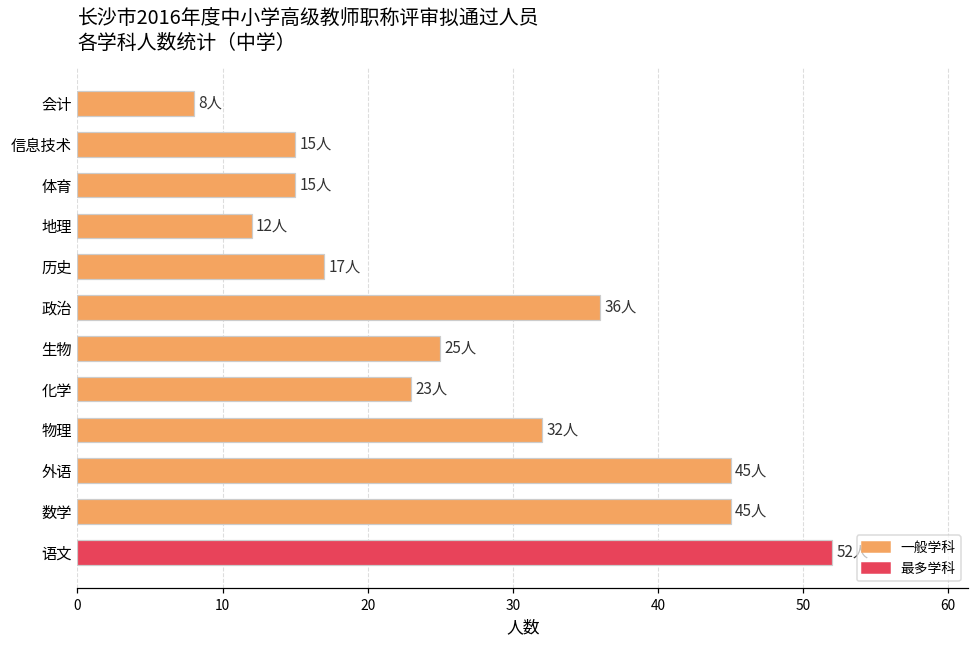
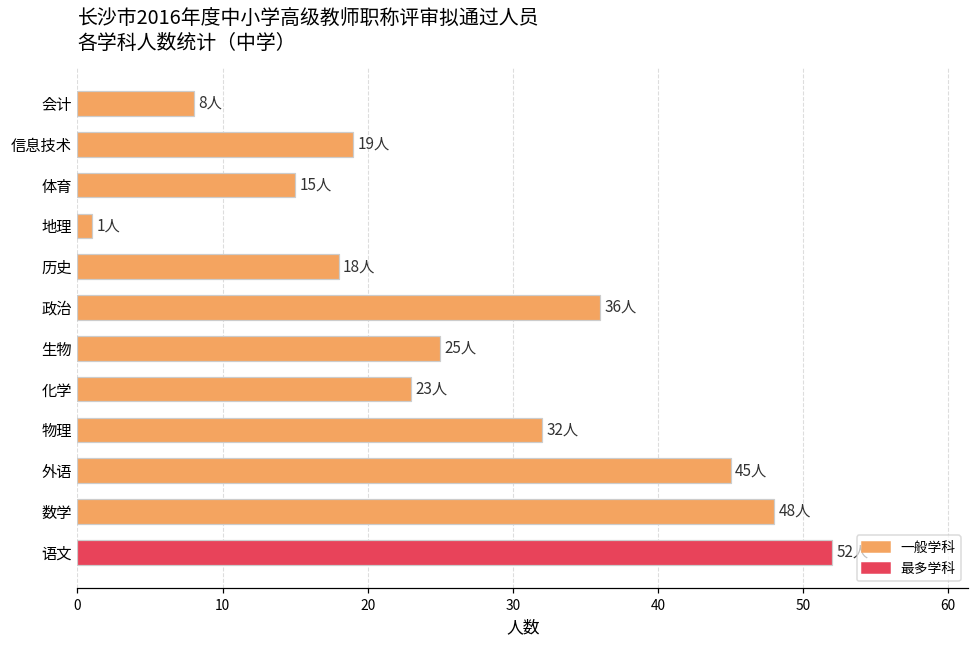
  {
    "会计": "8人",
-   "信息技术": "15人",
+   "信息技术": "19人",
    "体育": "15人",
-   "地理": "12人",
-   "历史": "17人",
+   "地理": "1人",
+   "历史": "18人",
    "政治": "36人",
    "生物": "25人",
    "化学": "23人",
    "物理": "32人",
    "外语": "45人",
-   "数学": "45人"
+   "数学": "48人"
  }
